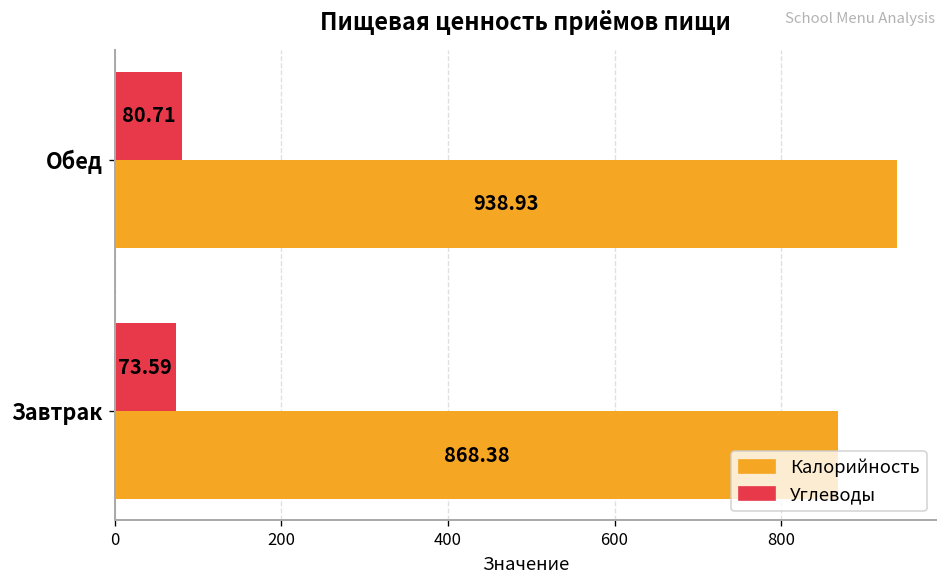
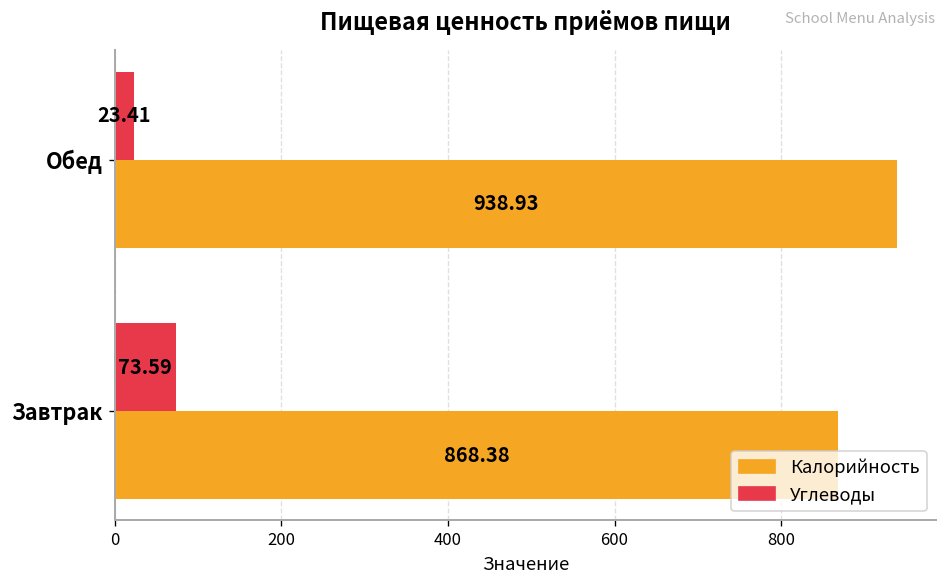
  {
    "Калорийность": {
      "Обед": 938.93
    },
    "Углеводы": {
-     "Обед": 80.71,
+     "Обед": 23.41,
      "Завтрак": 73.59
    }
  }
